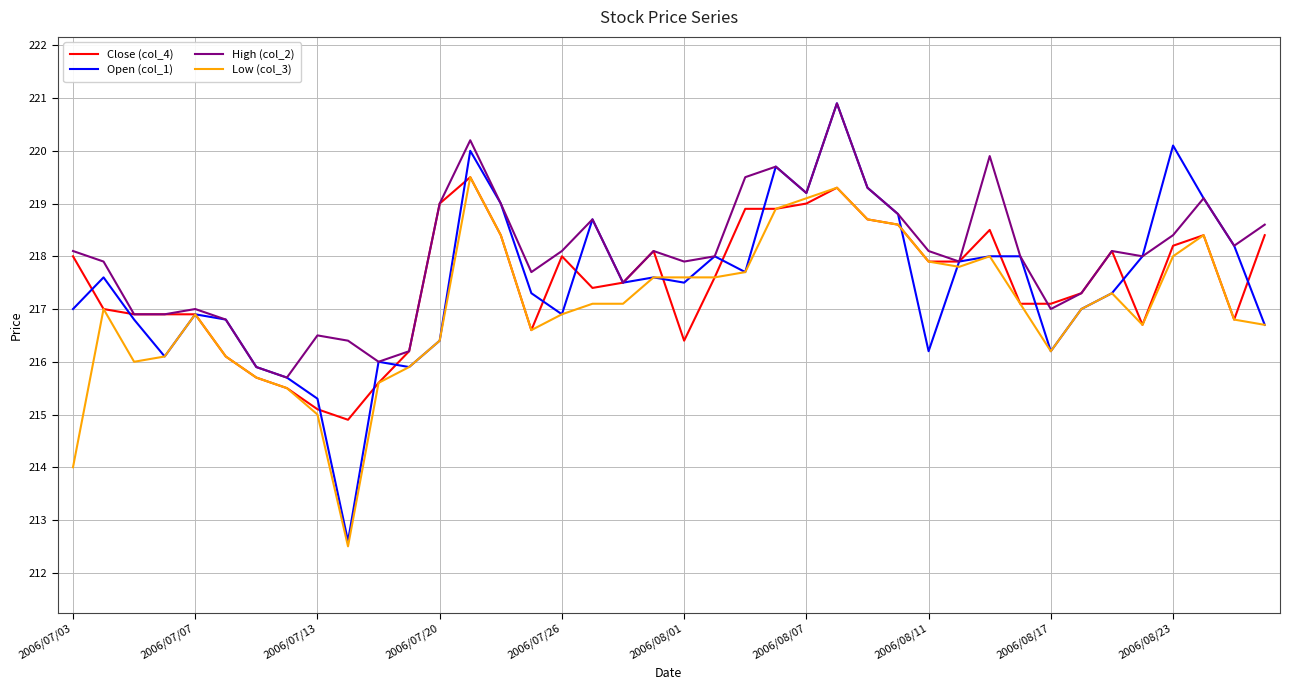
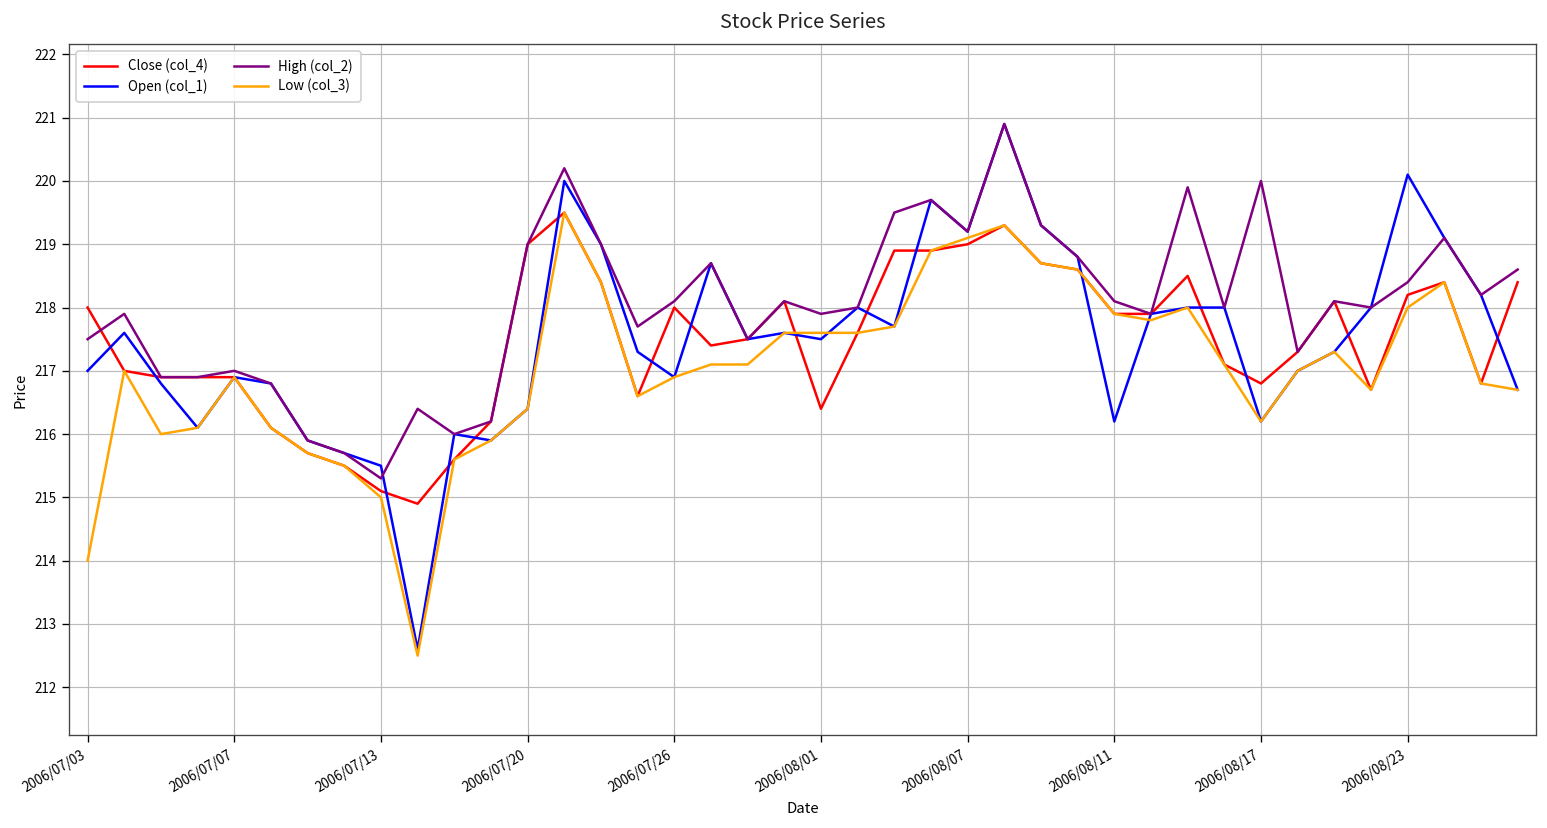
  {
    "Close (col_4)": {
      "2006/07/03": 218.0,
      "2006/07/13": 215.1,
      "2006/07/26": 218.0,
      "2006/08/01": 216.4,
      "2006/08/07": 219.0,
-     "2006/08/17": 217.1,
+     "2006/08/17": 216.8,
      "2006/08/23": 218.2
    },
    "Open (col_1)": {
      "2006/07/03": 217.0,
-     "2006/07/13": 215.3,
+     "2006/07/13": 215.5,
      "2006/08/01": 217.5,
      "2006/08/11": 216.2,
      "2006/08/23": 220.1
    },
    "High (col_2)": {
-     "2006/07/03": 218.1,
+     "2006/07/03": 217.5,
      "2006/07/07": 217.0,
-     "2006/07/13": 216.5,
+     "2006/07/13": 215.3,
      "2006/07/26": 218.1,
      "2006/08/01": 217.9,
      "2006/08/11": 218.1,
-     "2006/08/17": 217,
+     "2006/08/17": 220,
      "2006/08/23": 218.4
    },
    "Low (col_3)": {
      "2006/07/03": 214.0,
      "2006/07/13": 215.0,
      "2006/08/01": 217.6,
      "2006/08/07": 219.1,
      "2006/08/23": 218.0
    }
  }
